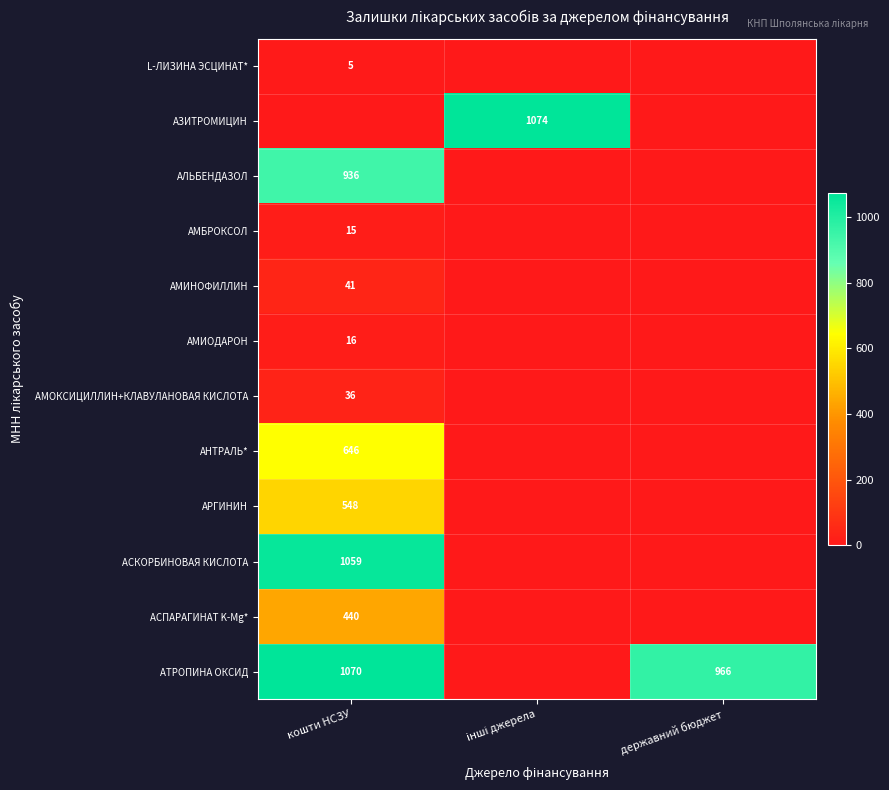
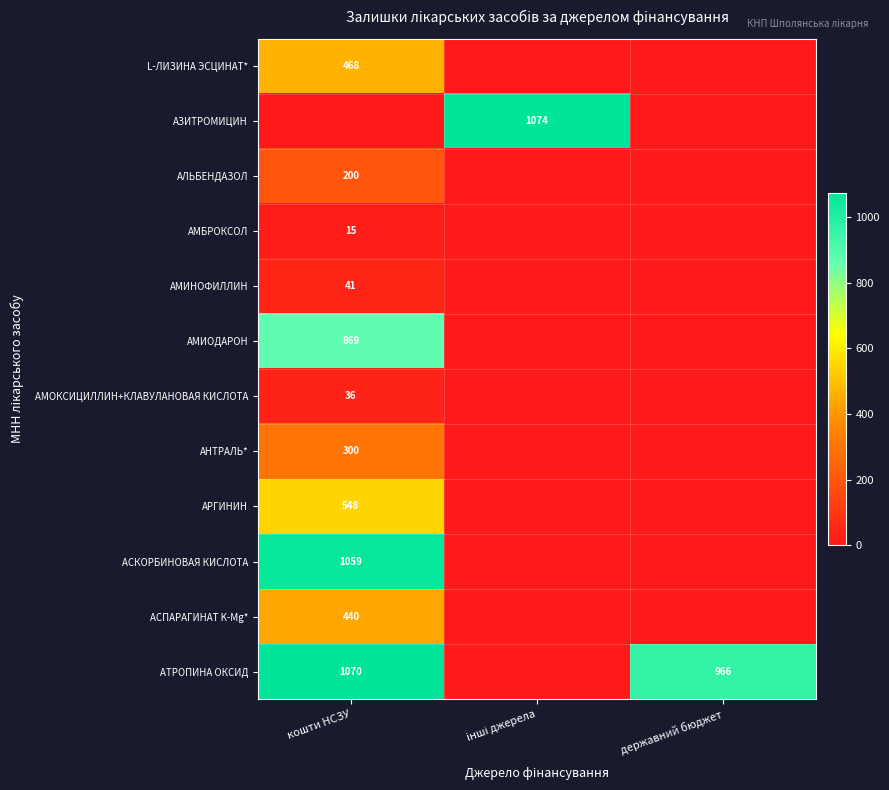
  {
    "L-ЛИЗИНА ЭСЦИНАТ*": {
-     "кошти НСЗУ": 5
+     "кошти НСЗУ": 468
    },
    "АЗИТРОМИЦИН": {
      "інші джерела": 1074
    },
    "АЛЬБЕНДАЗОЛ": {
-     "кошти НСЗУ": 936
+     "кошти НСЗУ": 200
    },
    "АМБРОКСОЛ": {
      "кошти НСЗУ": 15
    },
    "АМИНОФИЛЛИН": {
      "кошти НСЗУ": 41
    },
    "АМИОДАРОН": {
-     "кошти НСЗУ": 16
+     "кошти НСЗУ": 869
    },
    "АМОКСИЦИЛЛИН+КЛАВУЛАНОВАЯ КИСЛОТА": {
      "кошти НСЗУ": 36
    },
    "АНТРАЛЬ*": {
-     "кошти НСЗУ": 646
+     "кошти НСЗУ": 300
    },
    "АРГИНИН": {
      "кошти НСЗУ": 548
    },
    "АСКОРБИНОВАЯ КИСЛОТА": {
      "кошти НСЗУ": 1059
    },
    "АСПАРАГИНАТ K-Mg*": {
      "кошти НСЗУ": 440
    },
    "АТРОПИНА ОКСИД": {
      "кошти НСЗУ": 1070,
      "державний бюджет": 966
    }
  }
